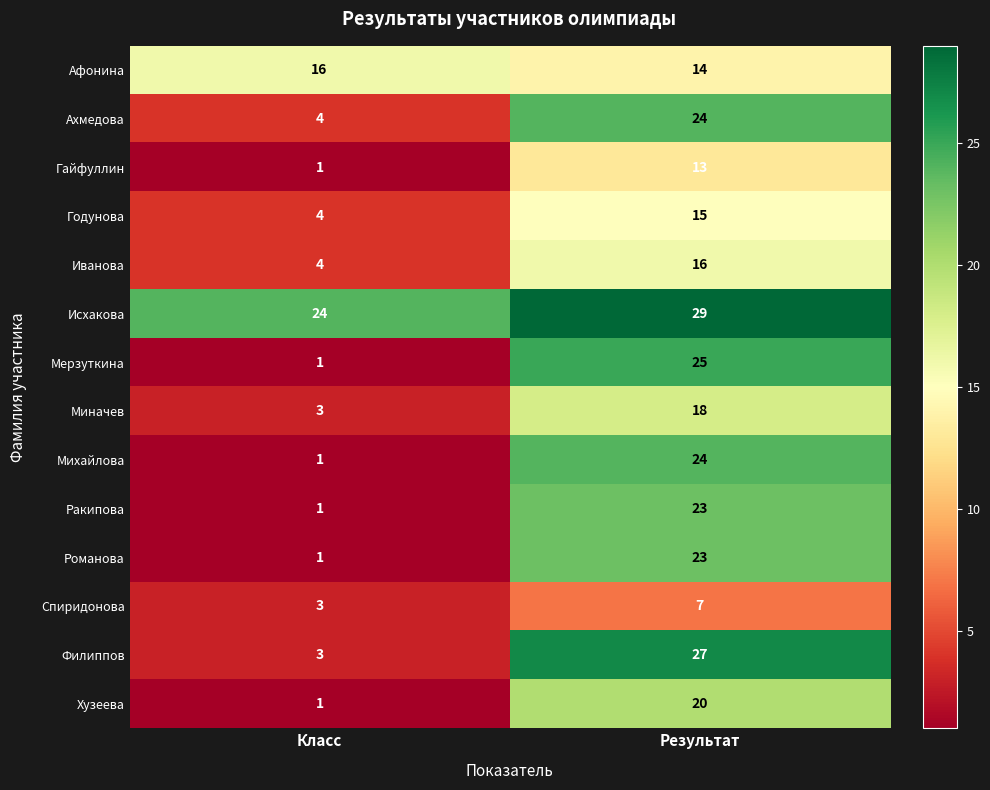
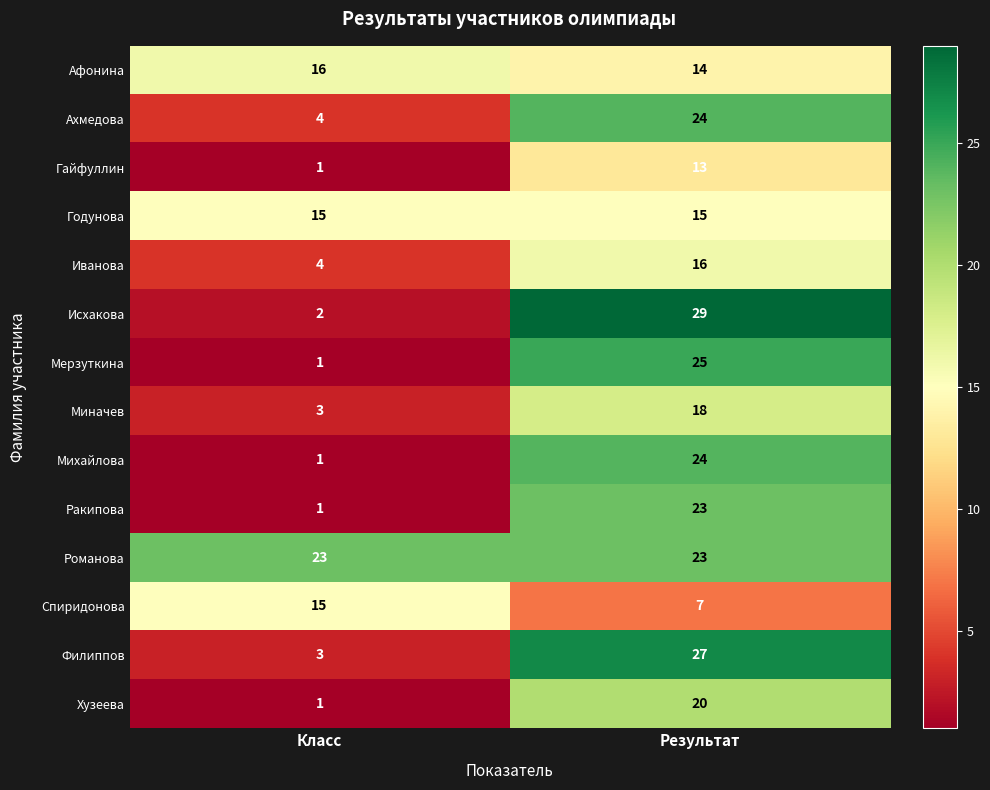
  {
    "Афонина": {
      "Класс": 16,
      "Результат": 14
    },
    "Ахмедова": {
      "Класс": 4,
      "Результат": 24
    },
    "Гайфуллин": {
      "Класс": 1,
      "Результат": 13
    },
    "Годунова": {
-     "Класс": 4,
+     "Класс": 15,
      "Результат": 15
    },
    "Иванова": {
      "Класс": 4,
      "Результат": 16
    },
    "Исхакова": {
-     "Класс": 24,
+     "Класс": 2,
      "Результат": 29
    },
    "Мерзуткина": {
      "Класс": 1,
      "Результат": 25
    },
    "Миначев": {
      "Класс": 3,
      "Результат": 18
    },
    "Михайлова": {
      "Класс": 1,
      "Результат": 24
    },
    "Ракипова": {
      "Класс": 1,
      "Результат": 23
    },
    "Романова": {
-     "Класс": 1,
+     "Класс": 23,
      "Результат": 23
    },
    "Спиридонова": {
-     "Класс": 3,
+     "Класс": 15,
      "Результат": 7
    },
    "Филиппов": {
      "Класс": 3,
      "Результат": 27
    },
    "Хузеева": {
      "Класс": 1,
      "Результат": 20
    }
  }
